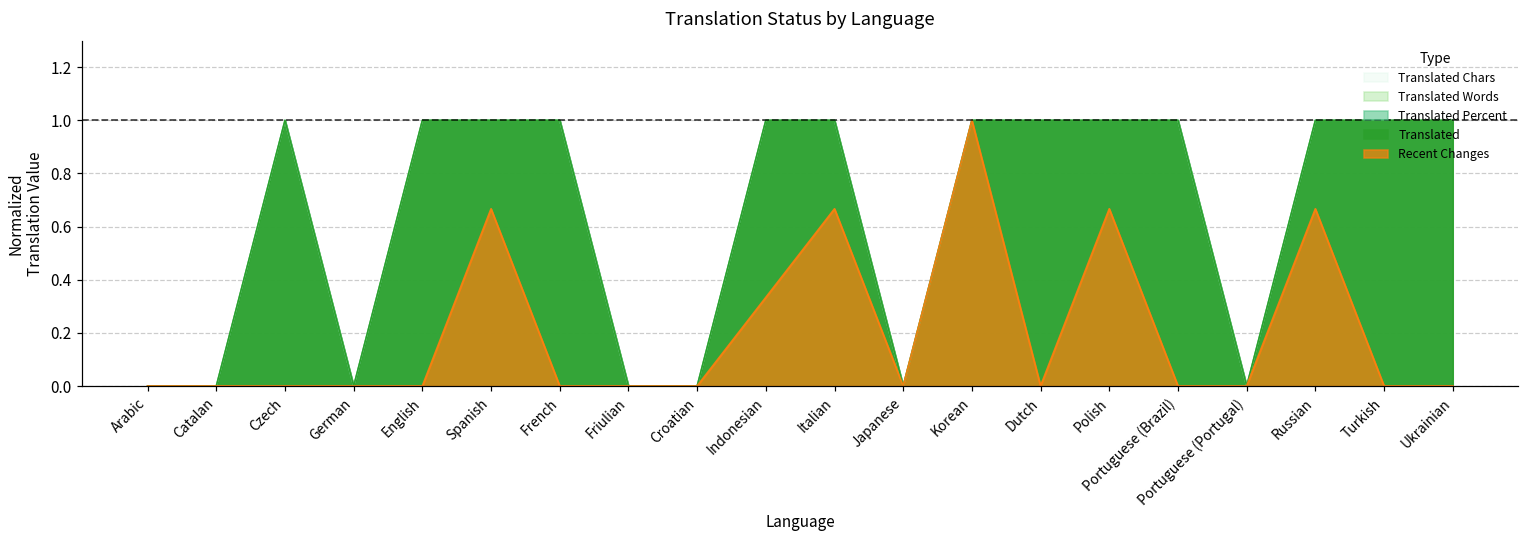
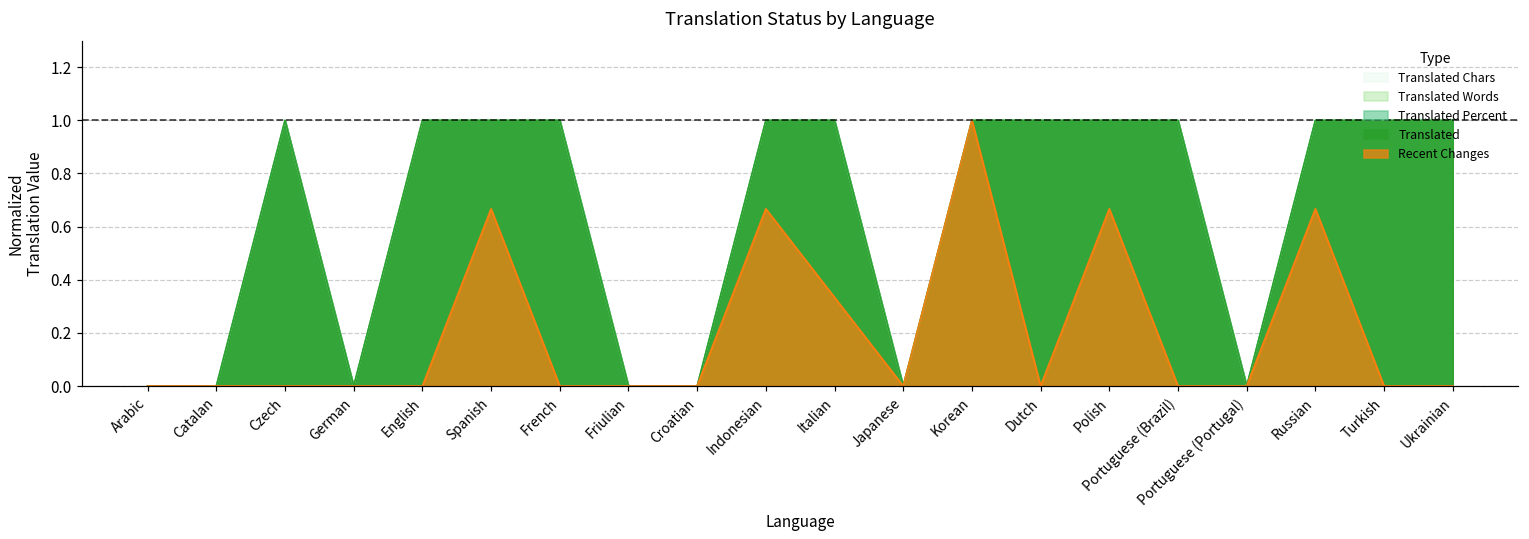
  {
    "Translated": {
      "Czech": 1.00,
      "English": 1.00,
      "Spanish": 1.00,
      "French": 1.00,
      "Indonesian": 1.00,
      "Italian": 1.00,
      "Dutch": 1.00,
      "Polish": 1.00,
      "Portuguese (Brazil)": 1.00,
      "Russian": 1.00,
      "Turkish": 1.00,
      "Ukrainian": 1.00
    },
    "Recent Changes": {
      "Czech": 0.00,
      "English": 0.00,
      "Spanish": 0.67,
      "French": 0.00,
-     "Indonesian": 0.33,
-     "Italian": 0.67,
+     "Indonesian": 0.67,
+     "Italian": 0.33,
      "Dutch": 0.00,
      "Polish": 0.67,
      "Portuguese (Brazil)": 0.00,
      "Russian": 0.67,
      "Turkish": 0.00,
      "Ukrainian": 0.00
    }
  }
